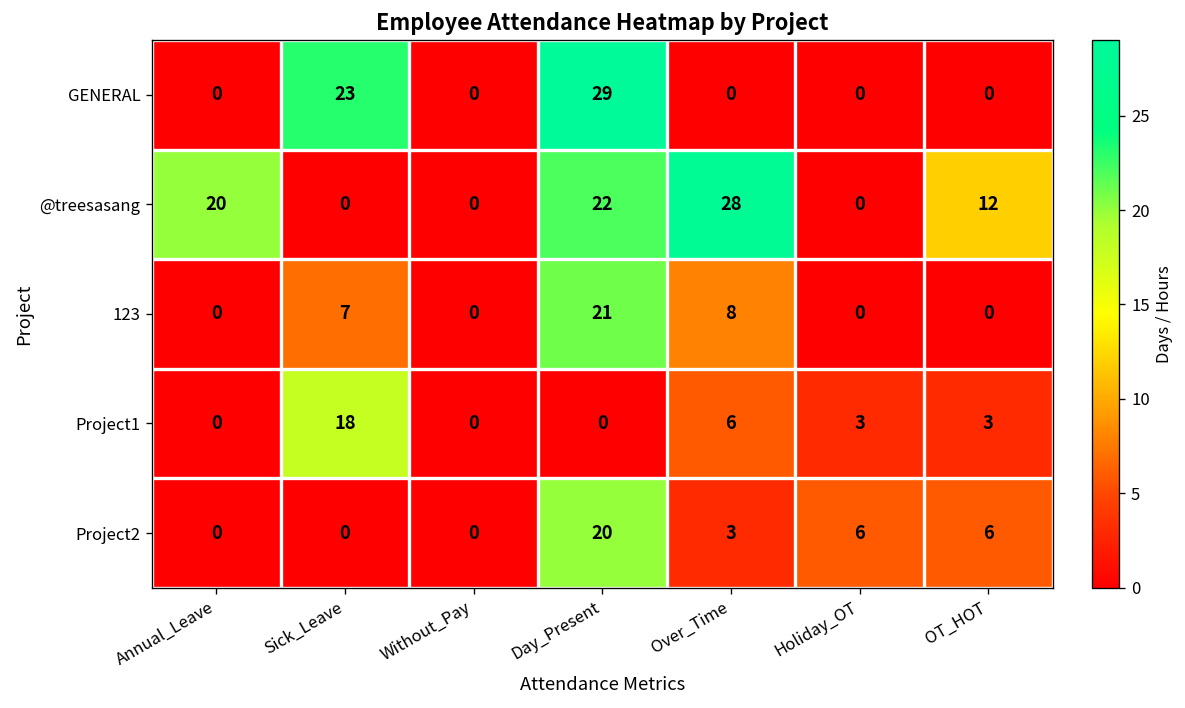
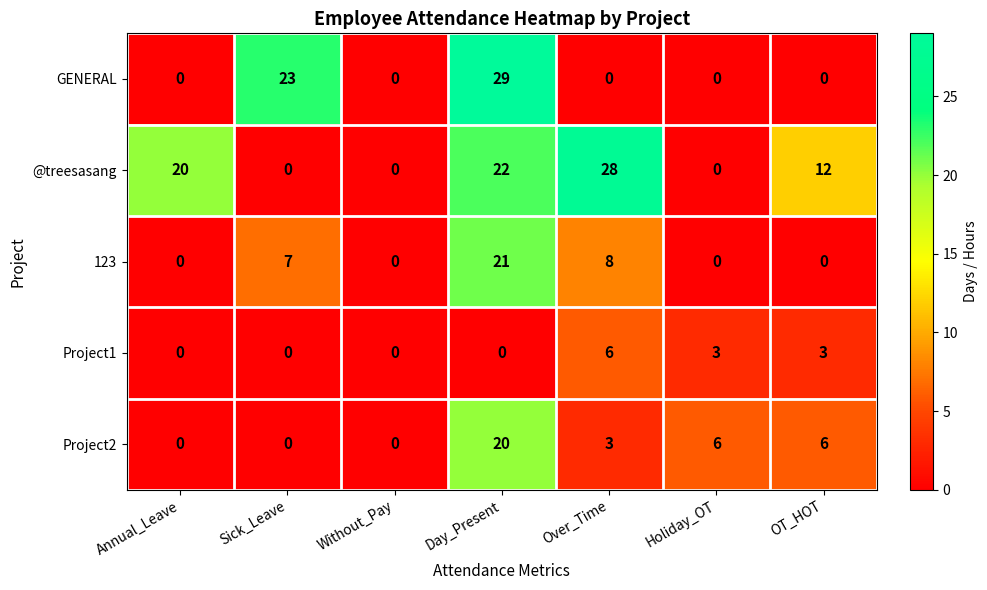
  {
    "GENERAL": {
      "Annual_Leave": 0,
      "Sick_Leave": 23,
      "Without_Pay": 0,
      "Day_Present": 29,
      "Over_Time": 0,
      "Holiday_OT": 0,
      "OT_HOT": 0
    },
    "@treesasang": {
      "Annual_Leave": 20,
      "Sick_Leave": 0,
      "Without_Pay": 0,
      "Day_Present": 22,
      "Over_Time": 28,
      "Holiday_OT": 0,
      "OT_HOT": 12
    },
    "123": {
      "Annual_Leave": 0,
      "Sick_Leave": 7,
      "Without_Pay": 0,
      "Day_Present": 21,
      "Over_Time": 8,
      "Holiday_OT": 0,
      "OT_HOT": 0
    },
    "Project1": {
      "Annual_Leave": 0,
-     "Sick_Leave": 18,
+     "Sick_Leave": 0,
      "Without_Pay": 0,
      "Day_Present": 0,
      "Over_Time": 6,
      "Holiday_OT": 3,
      "OT_HOT": 3
    },
    "Project2": {
      "Annual_Leave": 0,
      "Sick_Leave": 0,
      "Without_Pay": 0,
      "Day_Present": 20,
      "Over_Time": 3,
      "Holiday_OT": 6,
      "OT_HOT": 6
    }
  }
